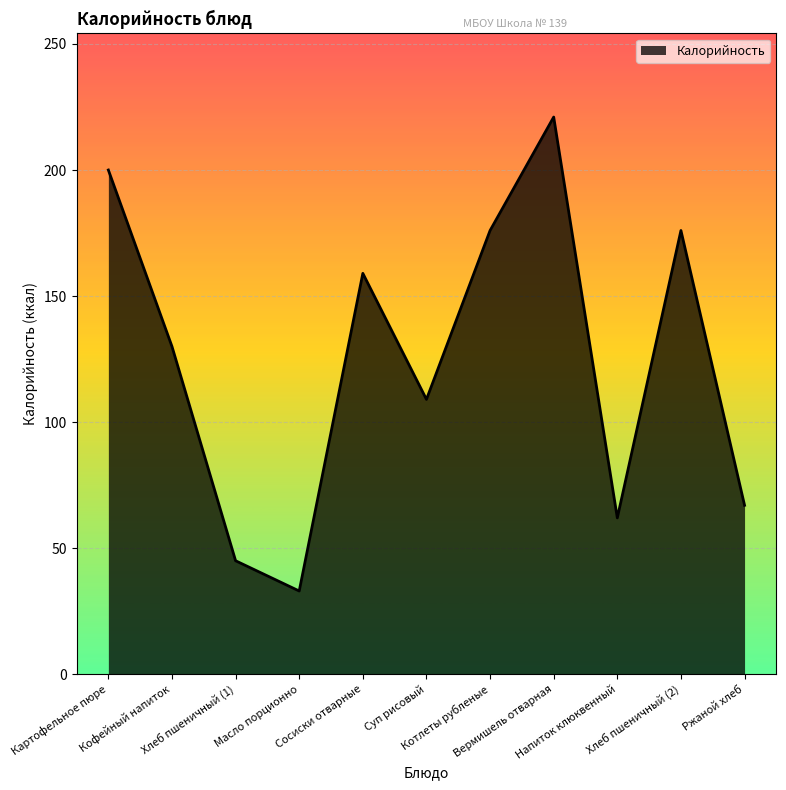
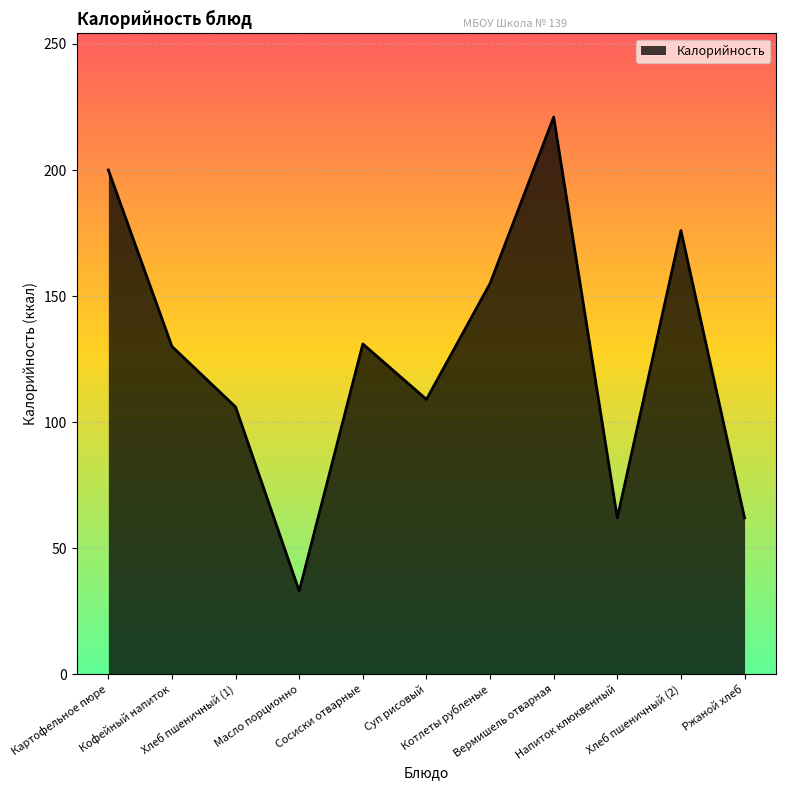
  {
    "Картофельное пюре": 200,
    "Кофейный напиток": 130,
-   "Хлеб пшеничный (1)": 45,
+   "Хлеб пшеничный (1)": 106,
    "Масло порционно": 33,
-   "Сосиски отварные": 159,
+   "Сосиски отварные": 131,
    "Суп рисовый": 109,
-   "Котлеты рубленые": 176,
+   "Котлеты рубленые": 155,
    "Вермишель отварная": 221,
    "Напиток клюквенный": 62,
    "Хлеб пшеничный (2)": 176,
-   "Ржаной хлеб": 67
+   "Ржаной хлеб": 62
  }
